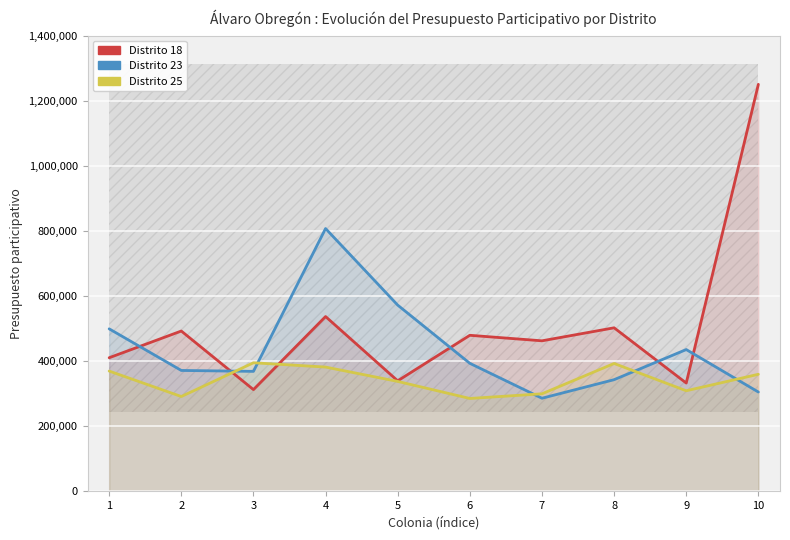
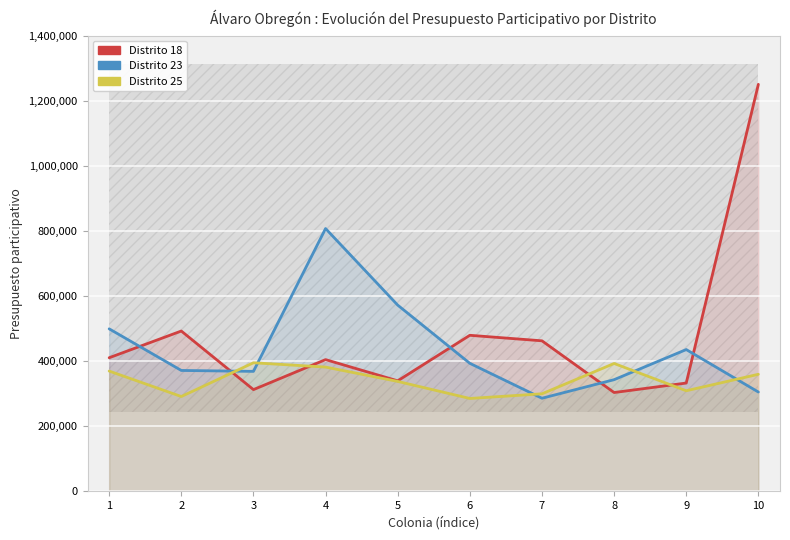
  {
    "Distrito 18": {
      "1": "410,000",
      "2": "490,000",
      "3": "310,000",
-     "4": "540,000",
+     "4": "400,000",
      "6": "480,000",
      "7": "460,000",
-     "8": "500,000",
+     "8": "300,000",
      "9": "330,000",
      "10": "1,250,000"
    },
    "Distrito 23": {
      "1": "500,000",
      "2": "370,000",
      "3": "370,000",
      "4": "810,000",
      "5": "570,000",
      "6": "390,000",
      "7": "290,000",
      "8": "340,000",
      "9": "440,000",
      "10": "300,000"
    },
    "Distrito 25": {
      "1": "370,000",
      "2": "290,000",
      "3": "390,000",
      "4": "380,000",
      "6": "280,000",
      "7": "300,000",
      "8": "390,000",
      "9": "310,000",
      "10": "360,000"
    }
  }
